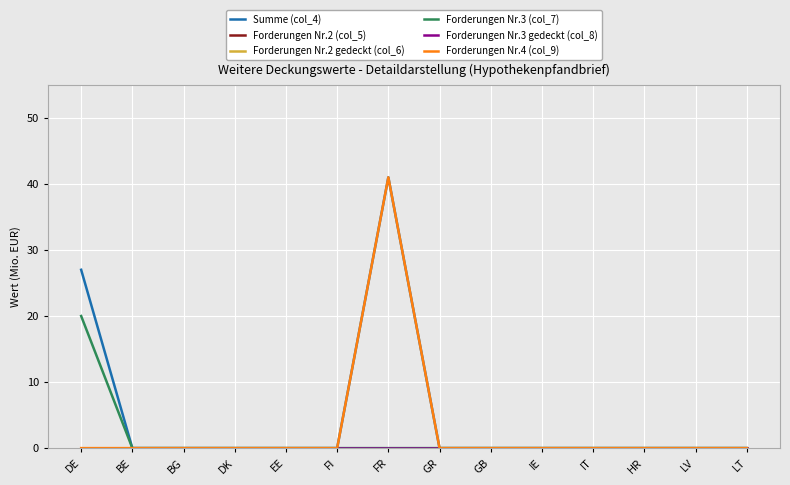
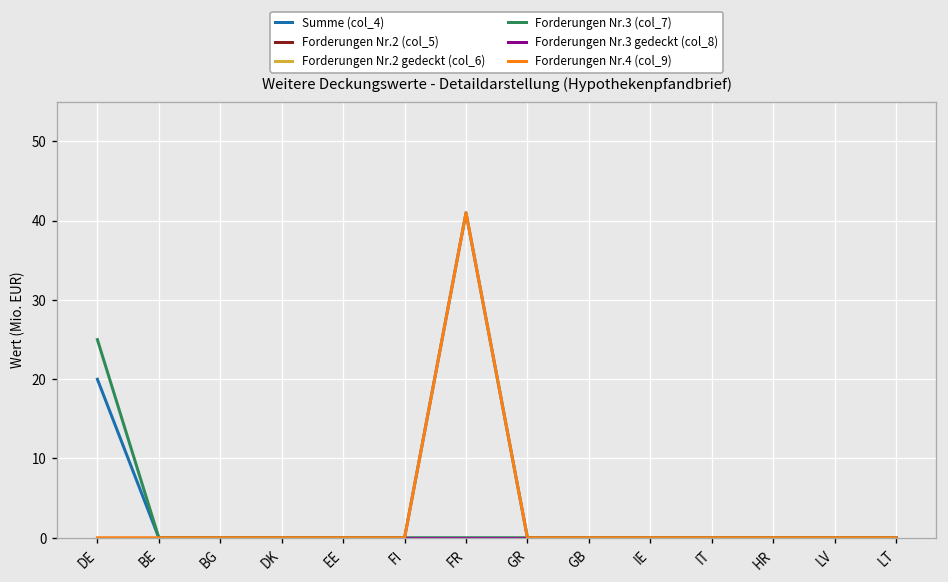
  {
    "Summe (col_4)": {
-     "DE": 27
+     "DE": 20
    },
    "Forderungen Nr.3 (col_7)": {
-     "DE": 20
+     "DE": 25
    }
  }
